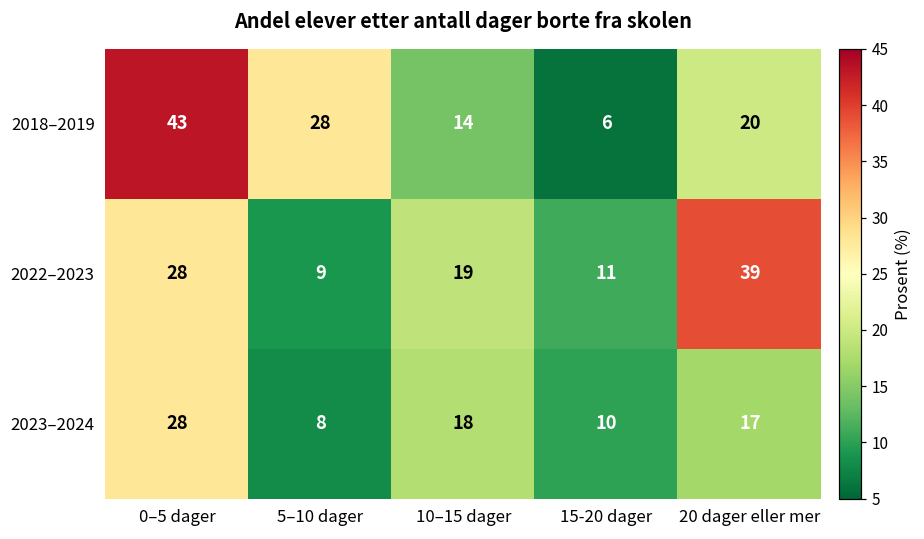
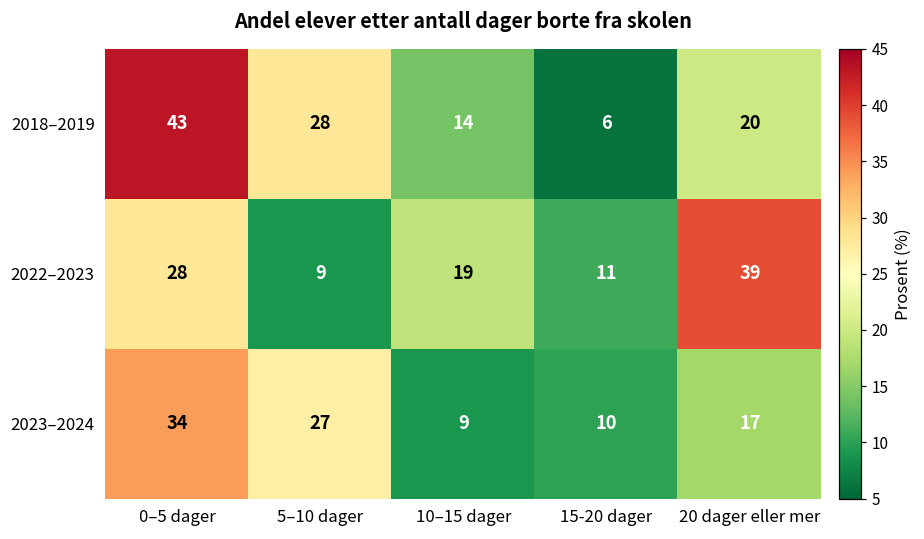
  {
    "2018–2019": {
      "0–5 dager": 43,
      "5–10 dager": 28,
      "10–15 dager": 14,
      "15-20 dager": 6,
      "20 dager eller mer": 20
    },
    "2022–2023": {
      "0–5 dager": 28,
      "5–10 dager": 9,
      "10–15 dager": 19,
      "15-20 dager": 11,
      "20 dager eller mer": 39
    },
    "2023–2024": {
-     "0–5 dager": 28,
-     "5–10 dager": 8,
-     "10–15 dager": 18,
+     "0–5 dager": 34,
+     "5–10 dager": 27,
+     "10–15 dager": 9,
      "15-20 dager": 10,
      "20 dager eller mer": 17
    }
  }
